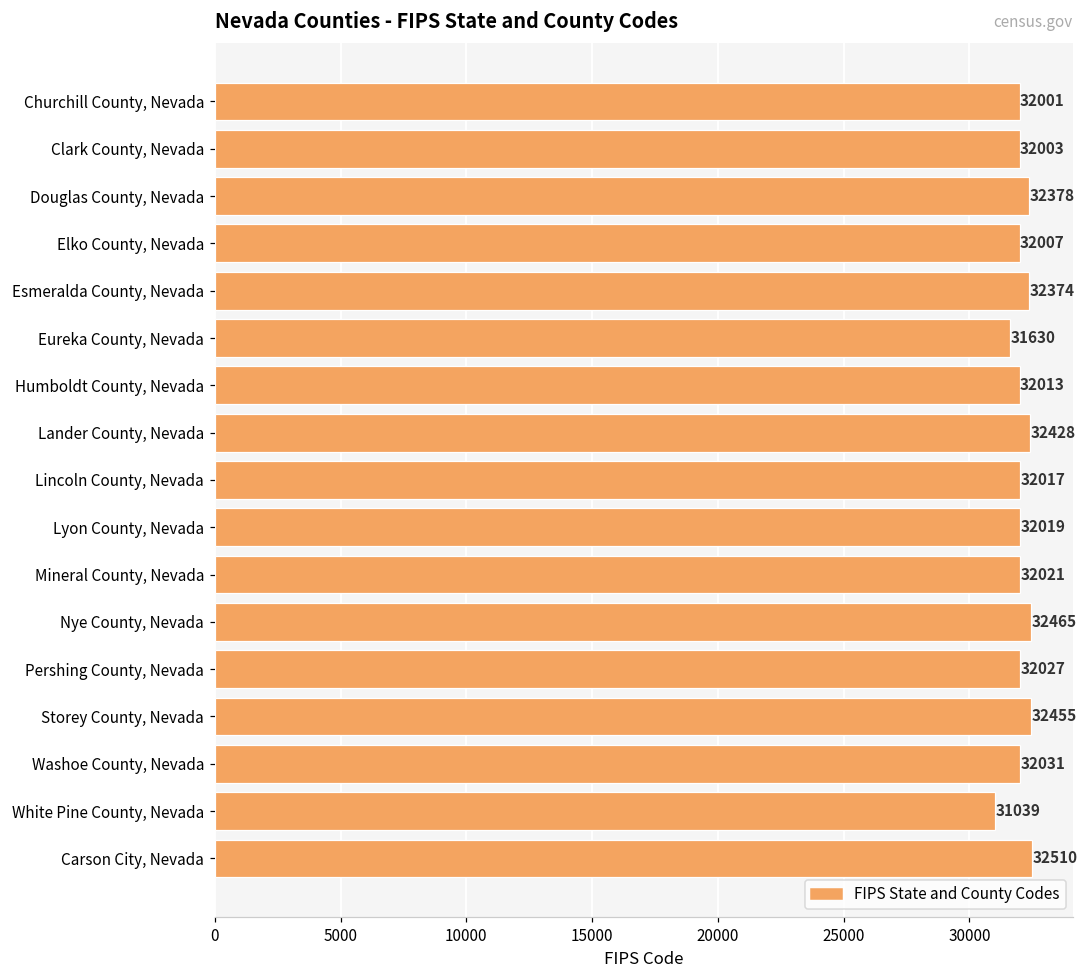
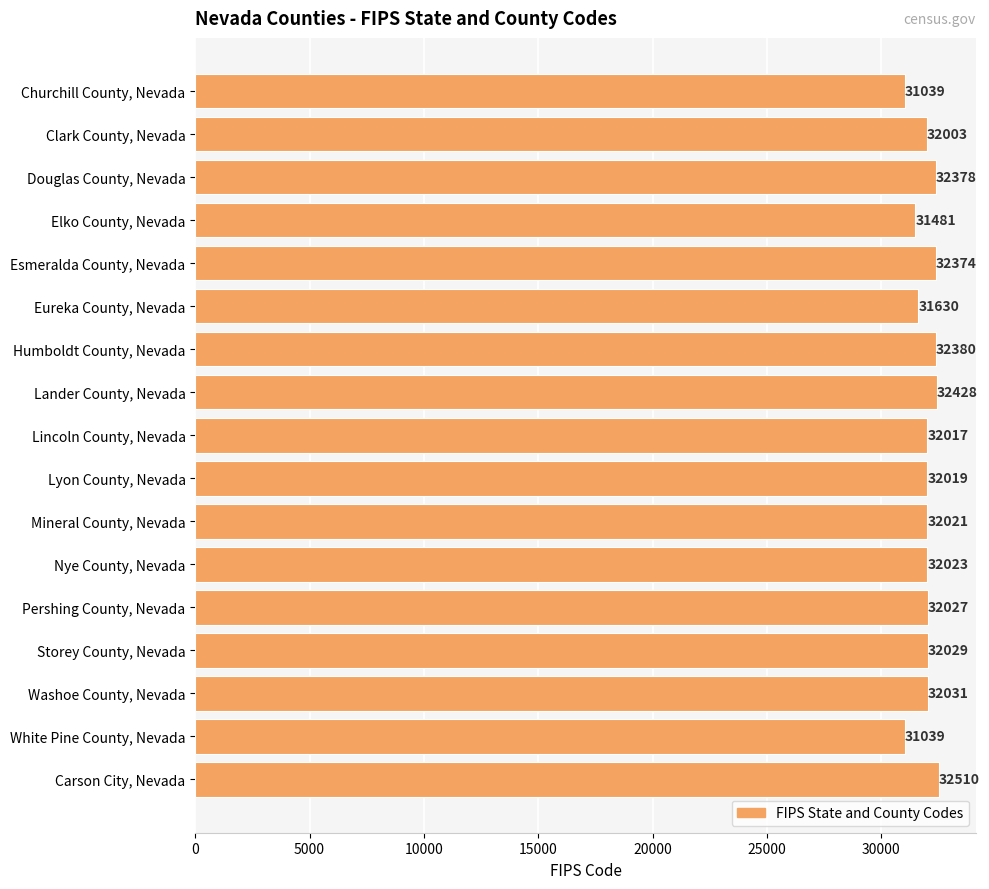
  {
-   "Churchill County, Nevada": 32001,
+   "Churchill County, Nevada": 31039,
    "Clark County, Nevada": 32003,
    "Douglas County, Nevada": 32378,
-   "Elko County, Nevada": 32007,
+   "Elko County, Nevada": 31481,
    "Esmeralda County, Nevada": 32374,
    "Eureka County, Nevada": 31630,
-   "Humboldt County, Nevada": 32013,
+   "Humboldt County, Nevada": 32380,
    "Lander County, Nevada": 32428,
    "Lincoln County, Nevada": 32017,
    "Lyon County, Nevada": 32019,
    "Mineral County, Nevada": 32021,
-   "Nye County, Nevada": 32465,
+   "Nye County, Nevada": 32023,
    "Pershing County, Nevada": 32027,
-   "Storey County, Nevada": 32455,
+   "Storey County, Nevada": 32029,
    "Washoe County, Nevada": 32031,
    "White Pine County, Nevada": 31039,
    "Carson City, Nevada": 32510
  }
